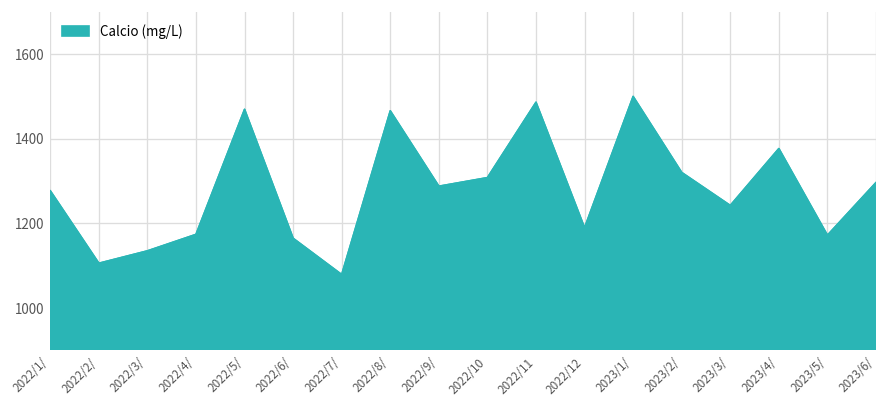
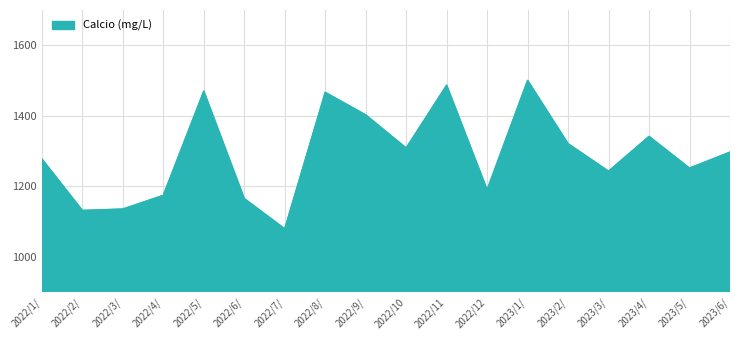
  {
    "2022/1/": 1280,
-   "2022/2/": 1110,
+   "2022/2/": 1130,
    "2022/3/": 1140,
    "2022/4/": 1170,
    "2022/5/": 1470,
    "2022/6/": 1160,
    "2022/7/": 1080,
    "2022/8/": 1470,
-   "2022/9/": 1290,
+   "2022/9/": 1400,
    "2022/10": 1310,
    "2022/11": 1490,
    "2022/12": 1190,
    "2023/1/": 1500,
    "2023/2/": 1320,
    "2023/3/": 1240,
-   "2023/4/": 1380,
-   "2023/5/": 1170,
+   "2023/4/": 1340,
+   "2023/5/": 1250,
    "2023/6/": 1300
  }
